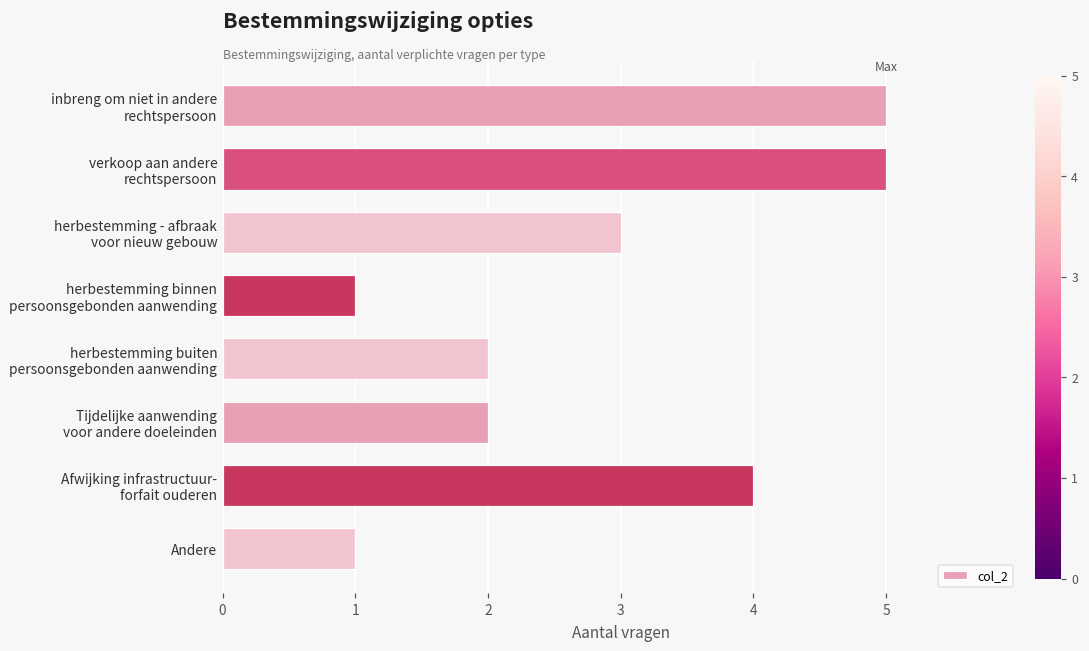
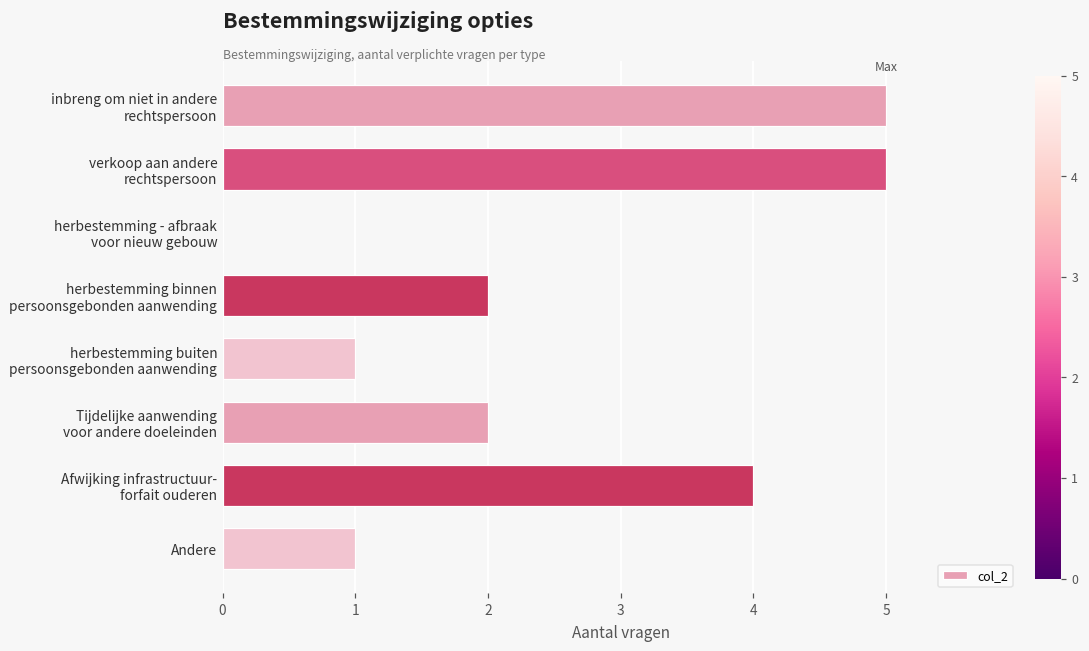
  {
    "inbreng om niet in andere rechtspersoon": 5,
    "verkoop aan andere rechtspersoon": 5,
-   "herbestemming - afbraak voor nieuw gebouw": 3,
-   "herbestemming binnen persoonsgebonden aanwending": 1,
-   "herbestemming buiten persoonsgebonden aanwending": 2,
+   "herbestemming - afbraak voor nieuw gebouw": 0,
+   "herbestemming binnen persoonsgebonden aanwending": 2,
+   "herbestemming buiten persoonsgebonden aanwending": 1,
    "Tijdelijke aanwending voor andere doeleinden": 2,
    "Afwijking infrastructuur- forfait ouderen": 4,
    "Andere": 1
  }
